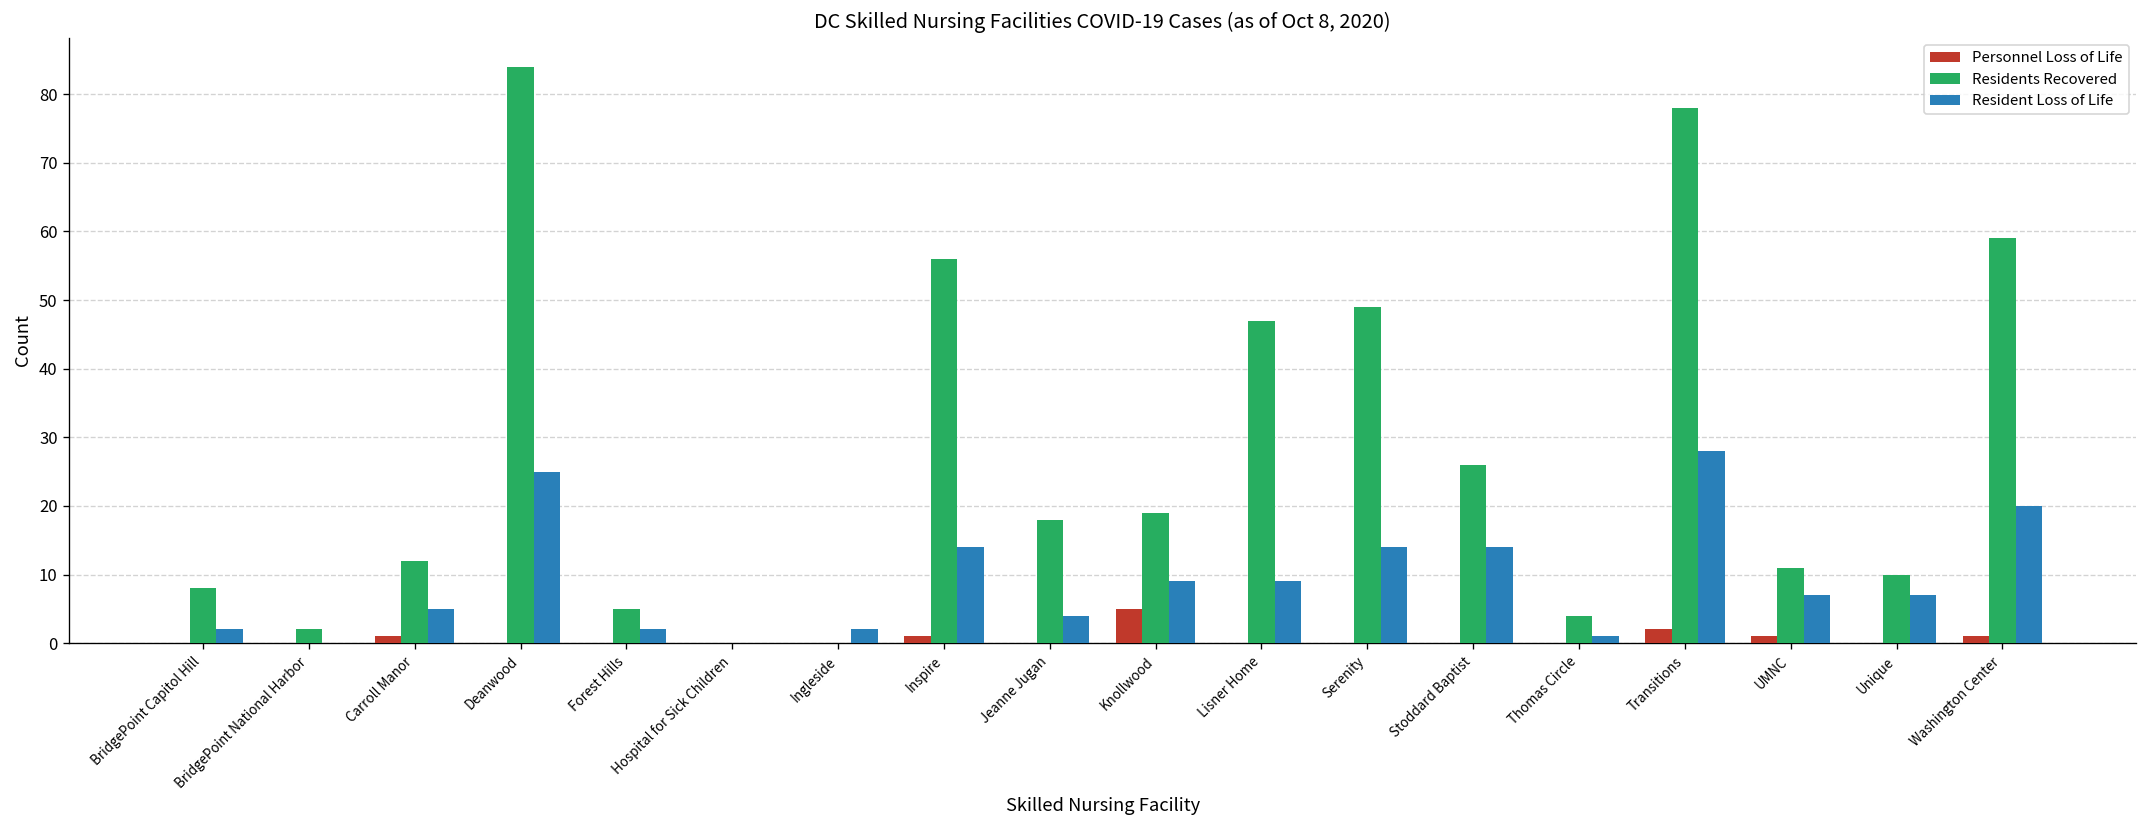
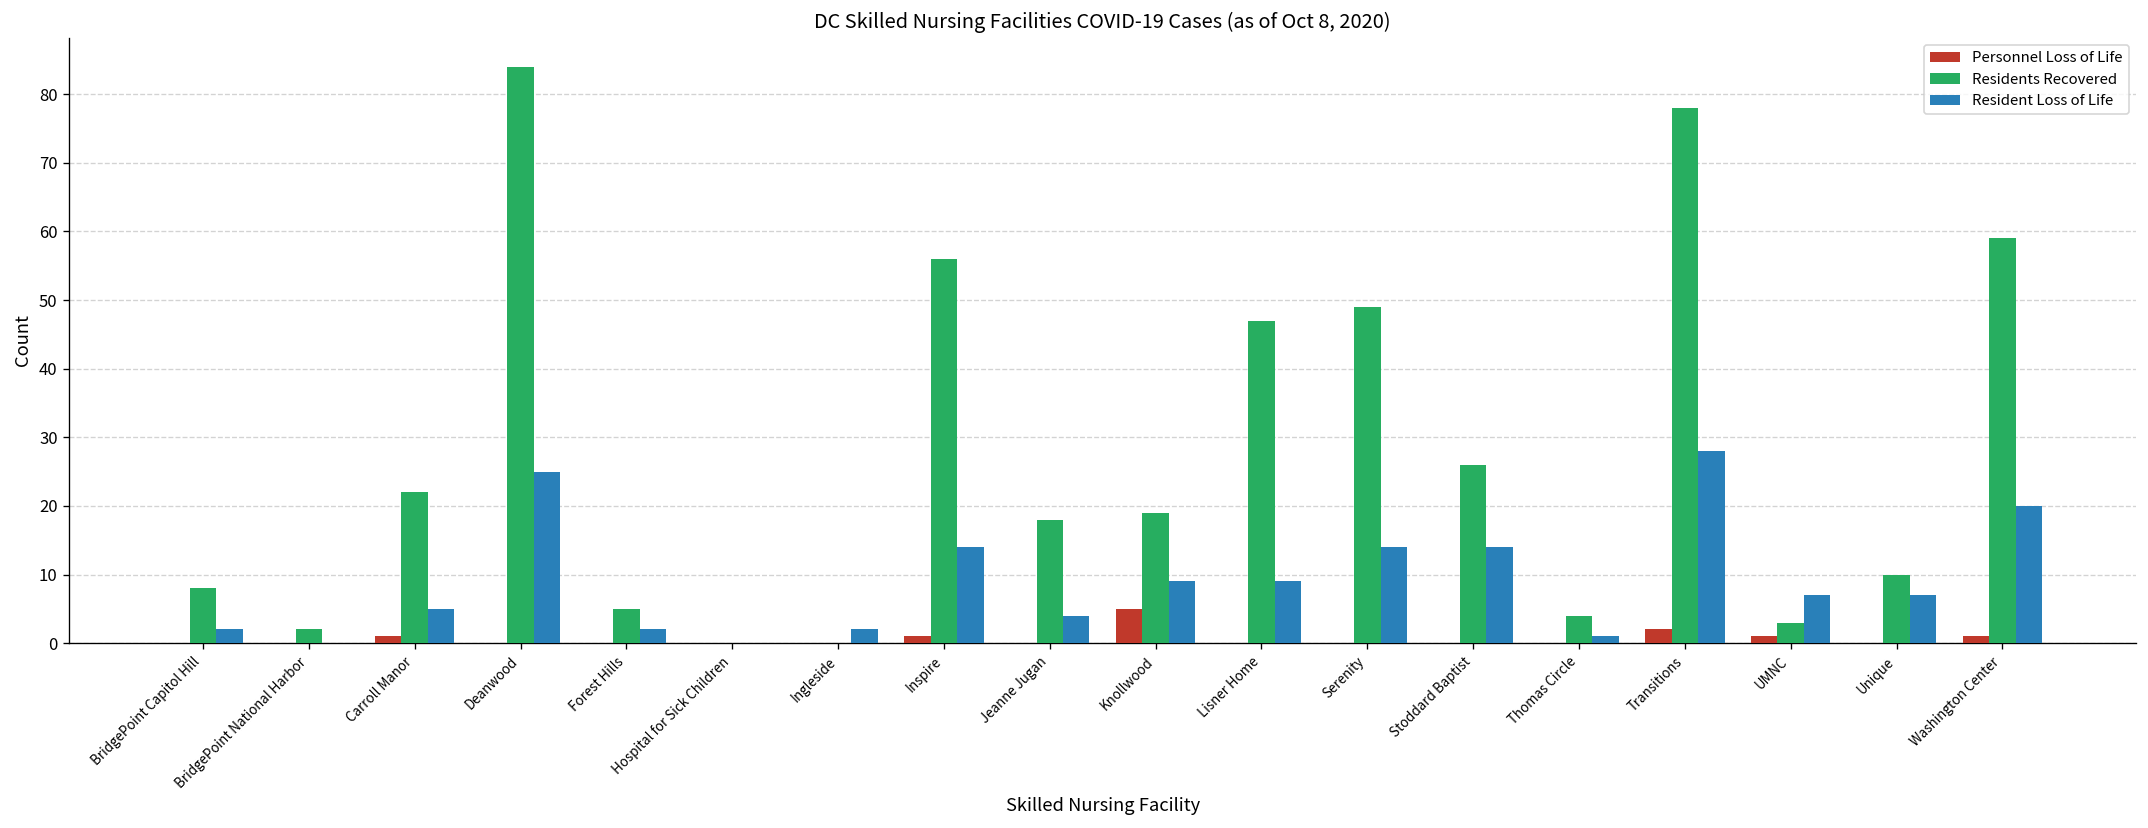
  {
    "Personnel Loss of Life": {
      "BridgePoint Capitol Hill": 0,
      "BridgePoint National Harbor": 0,
      "Carroll Manor": 1,
      "Deanwood": 0,
      "Forest Hills": 0,
      "Hospital for Sick Children": 0,
      "Ingleside": 0,
      "Inspire": 1,
      "Jeanne Jugan": 0,
      "Knollwood": 5,
      "Lisner Home": 0,
      "Serenity": 0,
      "Stoddard Baptist": 0,
      "Thomas Circle": 0,
      "Transitions": 2,
      "UMNC": 1,
      "Unique": 0,
      "Washington Center": 1
    },
    "Residents Recovered": {
      "BridgePoint Capitol Hill": 8,
      "BridgePoint National Harbor": 2,
-     "Carroll Manor": 12,
+     "Carroll Manor": 22,
      "Deanwood": 84,
      "Forest Hills": 5,
      "Hospital for Sick Children": 0,
      "Ingleside": 0,
      "Inspire": 56,
      "Jeanne Jugan": 18,
      "Knollwood": 19,
      "Lisner Home": 47,
      "Serenity": 49,
      "Stoddard Baptist": 26,
      "Thomas Circle": 4,
      "Transitions": 78,
-     "UMNC": 11,
+     "UMNC": 3,
      "Unique": 10,
      "Washington Center": 59
    },
    "Resident Loss of Life": {
      "BridgePoint Capitol Hill": 2,
      "BridgePoint National Harbor": 0,
      "Carroll Manor": 5,
      "Deanwood": 25,
      "Forest Hills": 2,
      "Hospital for Sick Children": 0,
      "Ingleside": 2,
      "Inspire": 14,
      "Jeanne Jugan": 4,
      "Knollwood": 9,
      "Lisner Home": 9,
      "Serenity": 14,
      "Stoddard Baptist": 14,
      "Thomas Circle": 1,
      "Transitions": 28,
      "UMNC": 7,
      "Unique": 7,
      "Washington Center": 20
    }
  }
